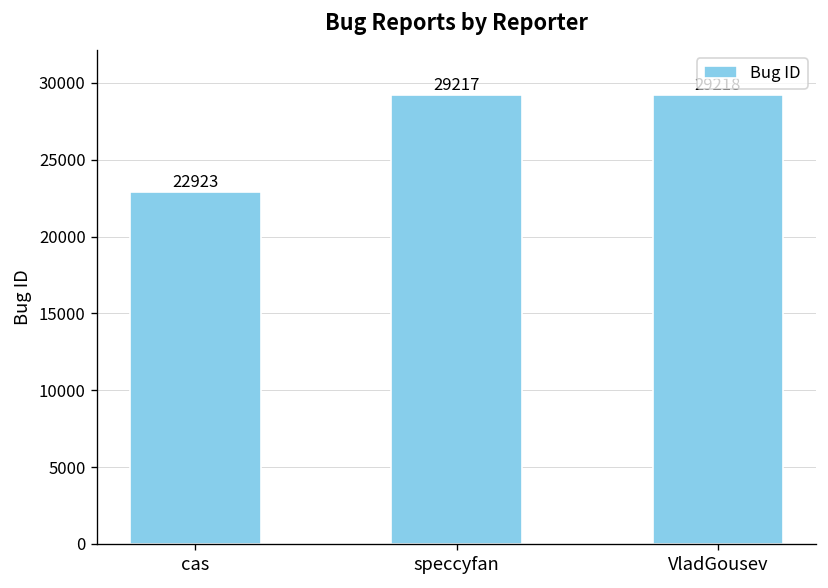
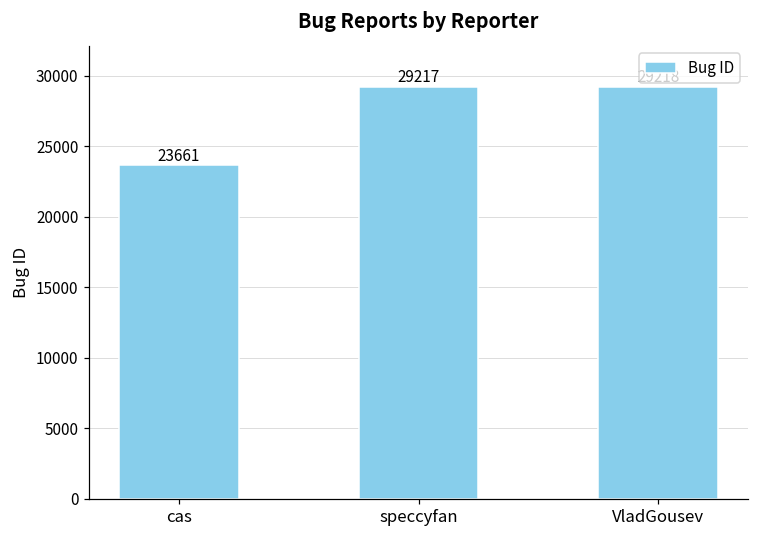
  {
-   "cas": 22923,
+   "cas": 23661,
    "speccyfan": 29217
  }
